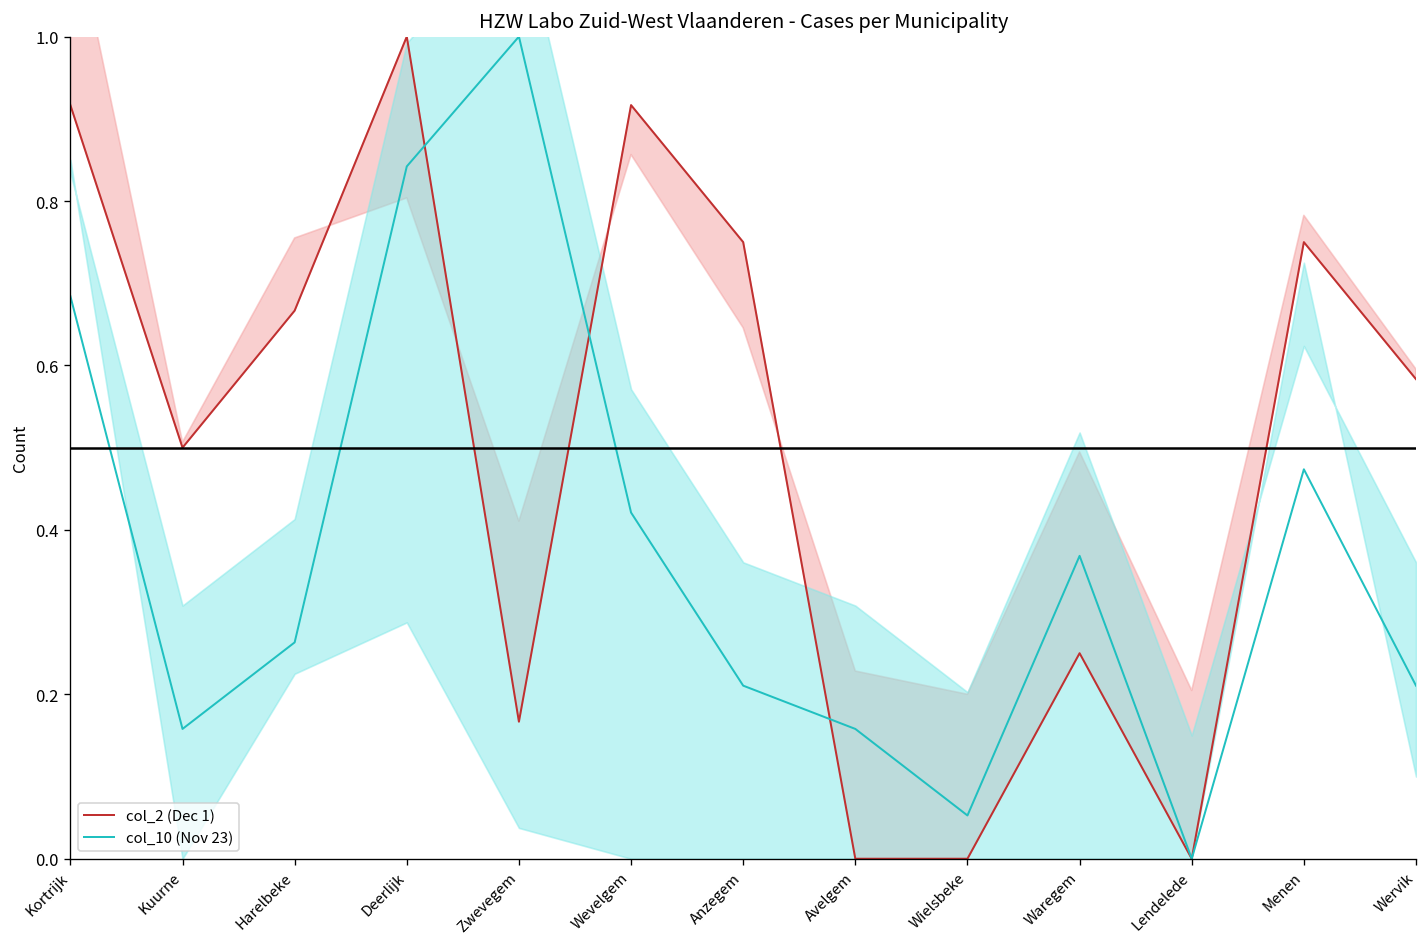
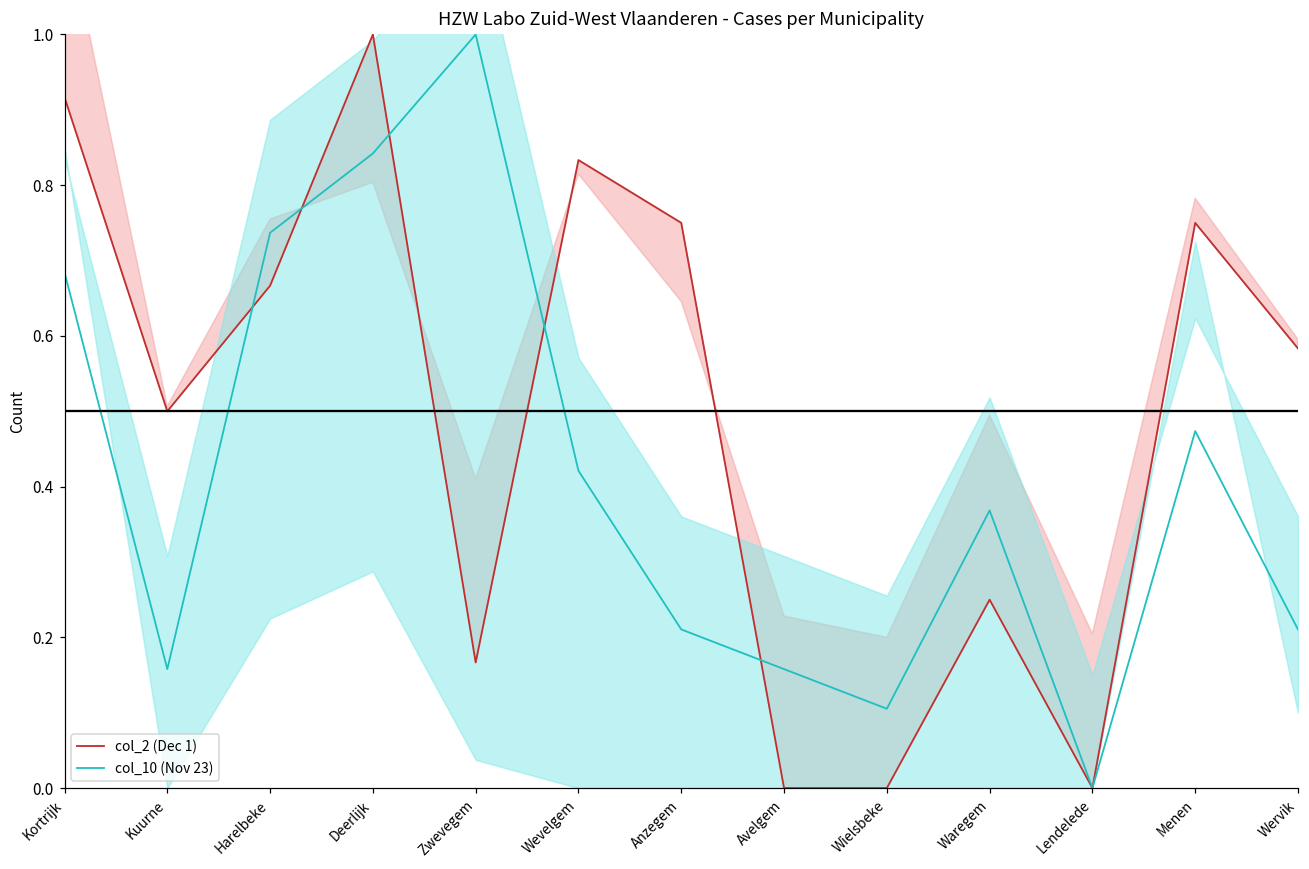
  {
    "col_2 (Dec 1)": {
      "Kortrijk": 0.92,
      "Kuurne": 0.50,
      "Harelbeke": 0.67,
      "Zwevegem": 0.17,
-     "Wevelgem": 0.92,
+     "Wevelgem": 0.83,
      "Avelgem": 0.00,
      "Wielsbeke": 0.00,
      "Waregem": 0.25,
      "Menen": 0.75,
      "Wervik": 0.58
    },
    "col_10 (Nov 23)": {
      "Kortrijk": 0.68,
      "Kuurne": 0.16,
-     "Harelbeke": 0.26,
+     "Harelbeke": 0.74,
      "Deerlijk": 0.84,
      "Zwevegem": 1.00,
      "Wevelgem": 0.42,
      "Anzegem": 0.21,
      "Avelgem": 0.16,
-     "Wielsbeke": 0.05,
+     "Wielsbeke": 0.11,
      "Waregem": 0.37,
      "Menen": 0.47,
      "Wervik": 0.21
    }
  }
